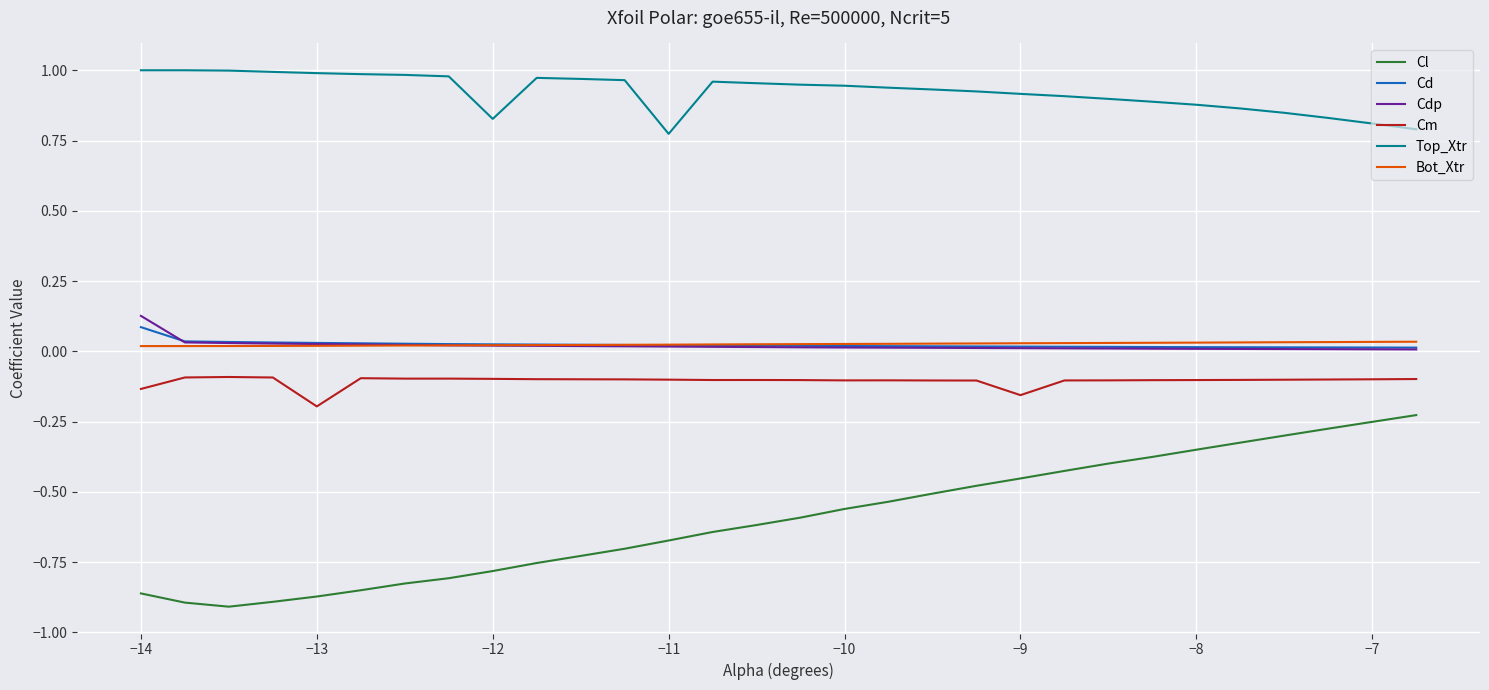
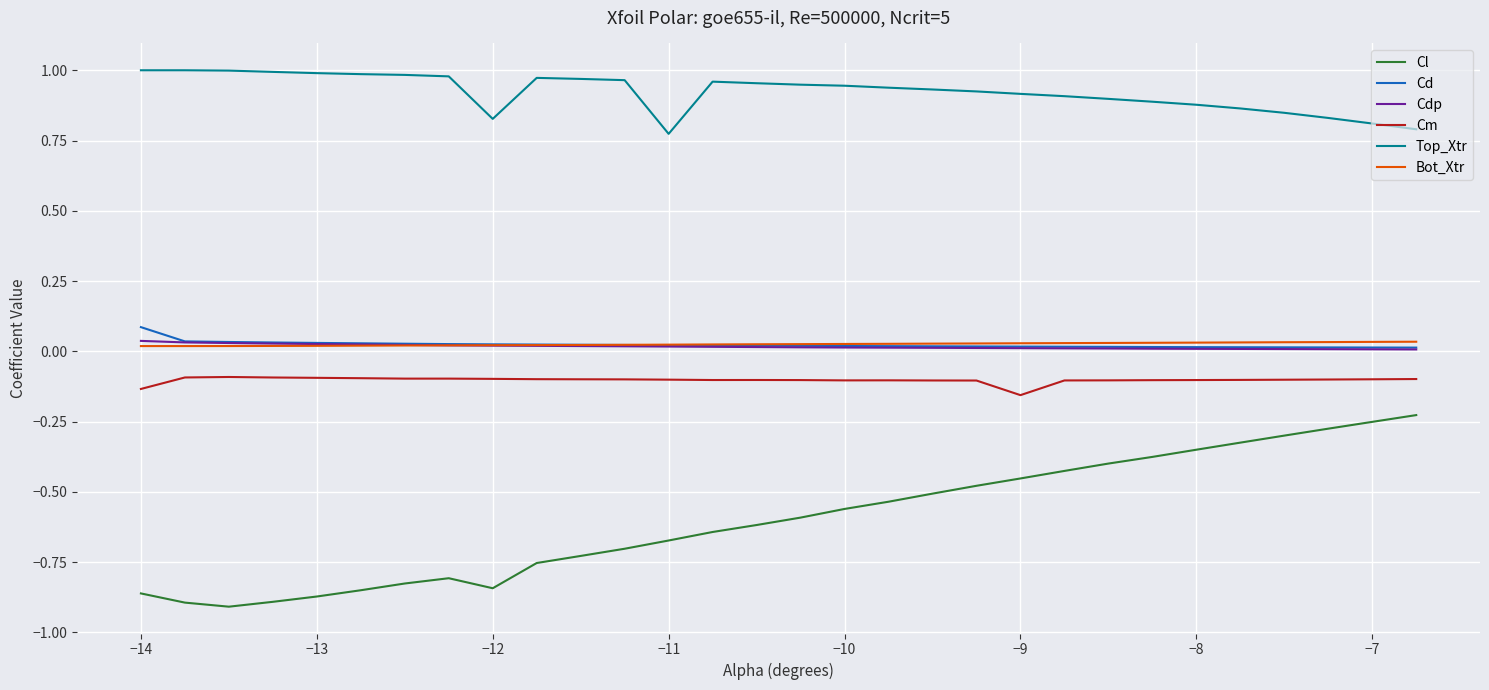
  {
    "Cl": {
      "−14": -0.86,
      "−13": -0.87,
-     "−12": -0.78,
+     "−12": -0.84,
      "−11": -0.67,
      "−10": -0.56,
      "−9": -0.45,
      "−8": -0.35,
      "−7": -0.25
    },
    "Cd": {
      "−14": 0.09
    },
    "Cdp": {
-     "−14": 0.13
+     "−14": 0.04
    },
    "Cm": {
      "−14": -0.13,
-     "−13": -0.20,
+     "−13": -0.09,
      "−12": -0.10,
      "−11": -0.10,
      "−10": -0.10,
      "−9": -0.16,
      "−8": -0.10,
      "−7": -0.10
    },
    "Top_Xtr": {
      "−14": 1.00,
      "−13": 0.99,
      "−12": 0.83,
      "−11": 0.77,
      "−10": 0.95,
      "−9": 0.92,
      "−8": 0.88
    },
    "Bot_Xtr": {
      "−14": 0.02,
      "−9": 0.03,
      "−8": 0.03,
      "−7": 0.03
    }
  }
